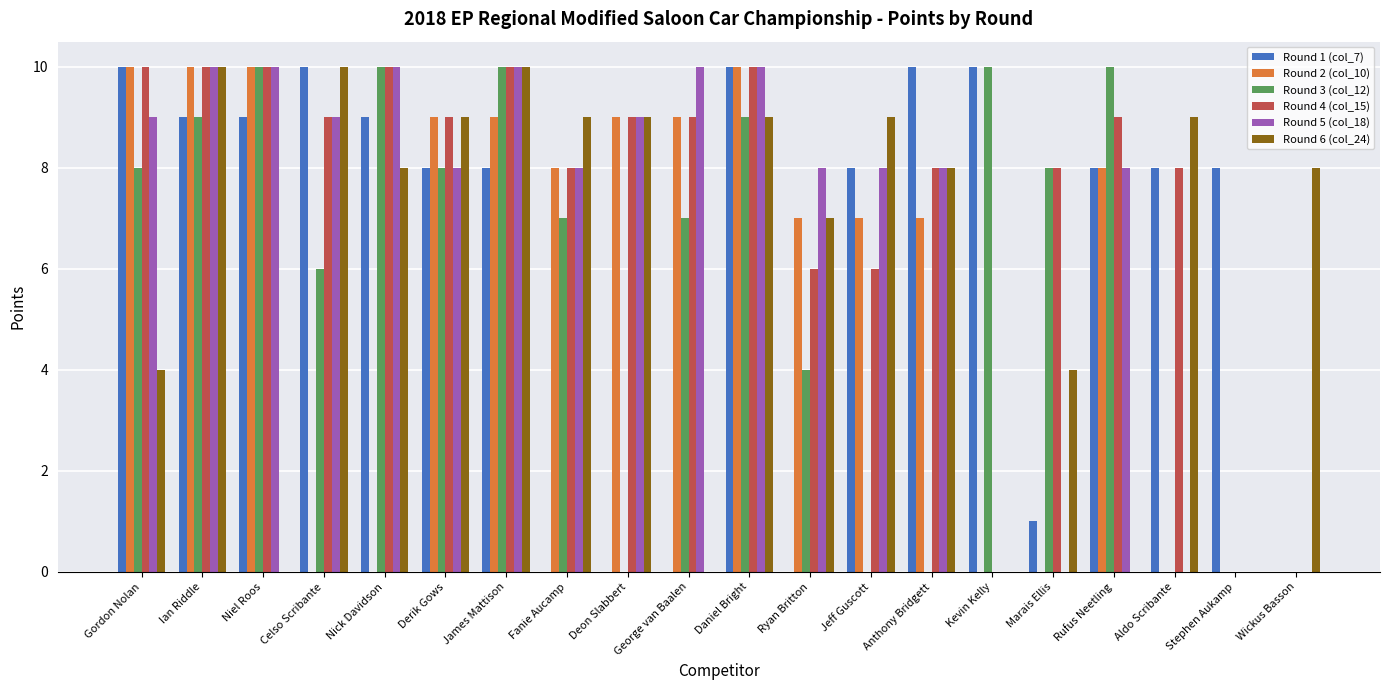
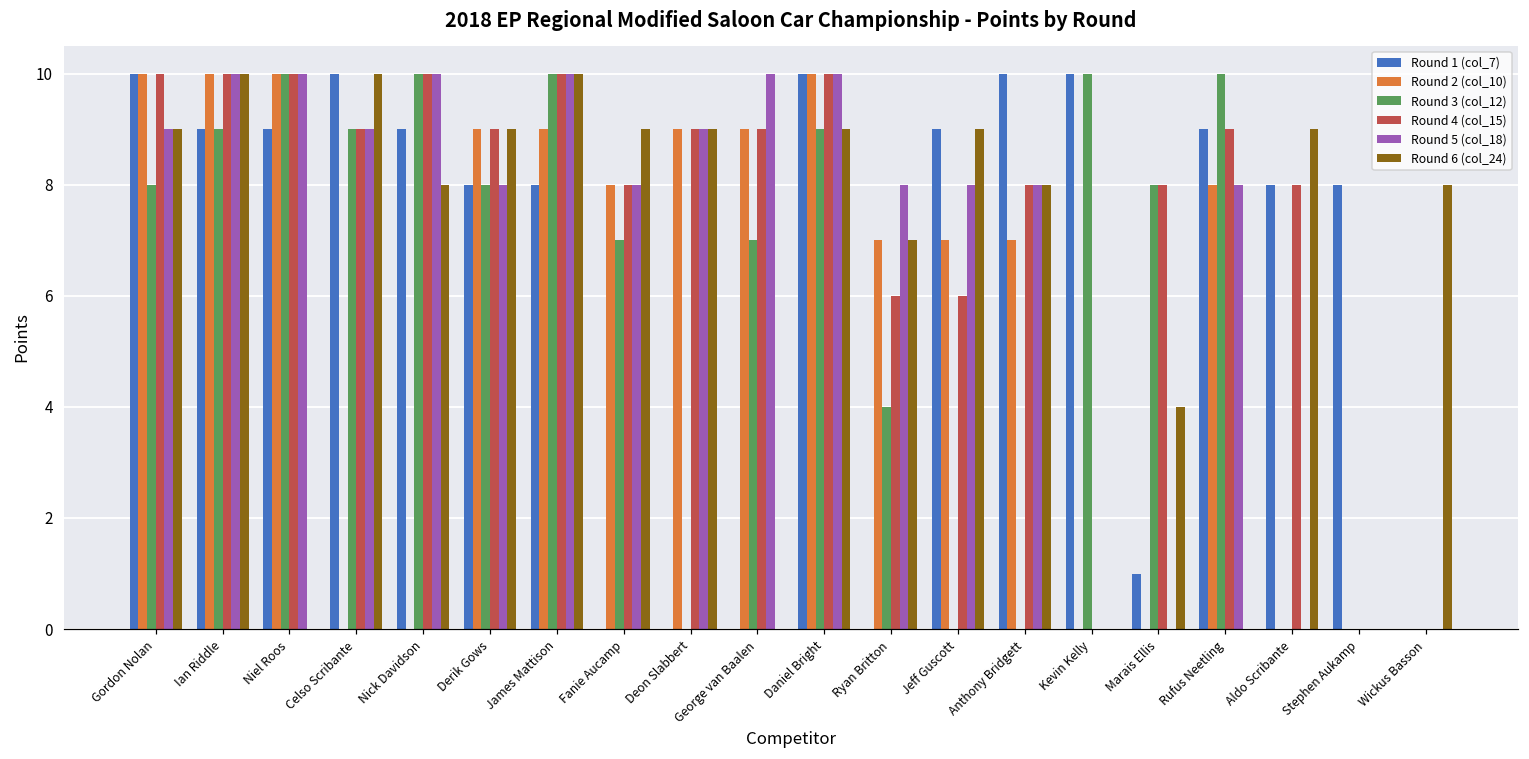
  {
    "Round 1 (col_7)": {
      "Gordon Nolan": 10,
      "Ian Riddle": 9,
      "Niel Roos": 9,
      "Celso Scribante": 10,
      "Nick Davidson": 9,
      "Derik Gows": 8,
      "James Mattison": 8,
      "Fanie Aucamp": 0,
      "Deon Slabbert": 0,
      "George van Baalen": 0,
      "Daniel Bright": 10,
      "Ryan Britton": 0,
-     "Jeff Guscott": 8,
+     "Jeff Guscott": 9,
      "Anthony Bridgett": 10,
      "Kevin Kelly": 10,
      "Marais Ellis": 1,
-     "Rufus Neetling": 8,
+     "Rufus Neetling": 9,
      "Aldo Scribante": 8,
      "Stephen Aukamp": 8,
      "Wickus Basson": 0
    },
    "Round 3 (col_12)": {
      "Gordon Nolan": 8,
      "Ian Riddle": 9,
      "Niel Roos": 10,
-     "Celso Scribante": 6,
+     "Celso Scribante": 9,
      "Nick Davidson": 10,
      "Derik Gows": 8,
      "James Mattison": 10,
      "Fanie Aucamp": 7,
      "Deon Slabbert": 0,
      "George van Baalen": 7,
      "Daniel Bright": 9,
      "Ryan Britton": 4,
      "Jeff Guscott": 0,
      "Anthony Bridgett": 0,
      "Kevin Kelly": 10,
      "Marais Ellis": 8,
      "Rufus Neetling": 10,
      "Aldo Scribante": 0,
      "Stephen Aukamp": 0,
      "Wickus Basson": 0
    },
    "Round 5 (col_18)": {
      "Gordon Nolan": 9,
      "Ian Riddle": 10,
      "Niel Roos": 10,
      "Celso Scribante": 9,
      "Nick Davidson": 10,
      "Derik Gows": 8,
      "James Mattison": 10,
      "Fanie Aucamp": 8,
      "Deon Slabbert": 9,
      "George van Baalen": 10,
      "Daniel Bright": 10,
      "Ryan Britton": 8,
      "Jeff Guscott": 8,
      "Anthony Bridgett": 8,
      "Kevin Kelly": 0,
      "Marais Ellis": 0,
      "Rufus Neetling": 8,
      "Aldo Scribante": 0,
      "Stephen Aukamp": 0,
      "Wickus Basson": 0
    },
    "Round 6 (col_24)": {
-     "Gordon Nolan": 4,
+     "Gordon Nolan": 9,
      "Ian Riddle": 10,
      "Niel Roos": 0,
      "Celso Scribante": 10,
      "Nick Davidson": 8,
      "Derik Gows": 9,
      "James Mattison": 10,
      "Fanie Aucamp": 9,
      "Deon Slabbert": 9,
      "George van Baalen": 0,
      "Daniel Bright": 9,
      "Ryan Britton": 7,
      "Jeff Guscott": 9,
      "Anthony Bridgett": 8,
      "Kevin Kelly": 0,
      "Marais Ellis": 4,
      "Rufus Neetling": 0,
      "Aldo Scribante": 9,
      "Stephen Aukamp": 0,
      "Wickus Basson": 8
    }
  }
